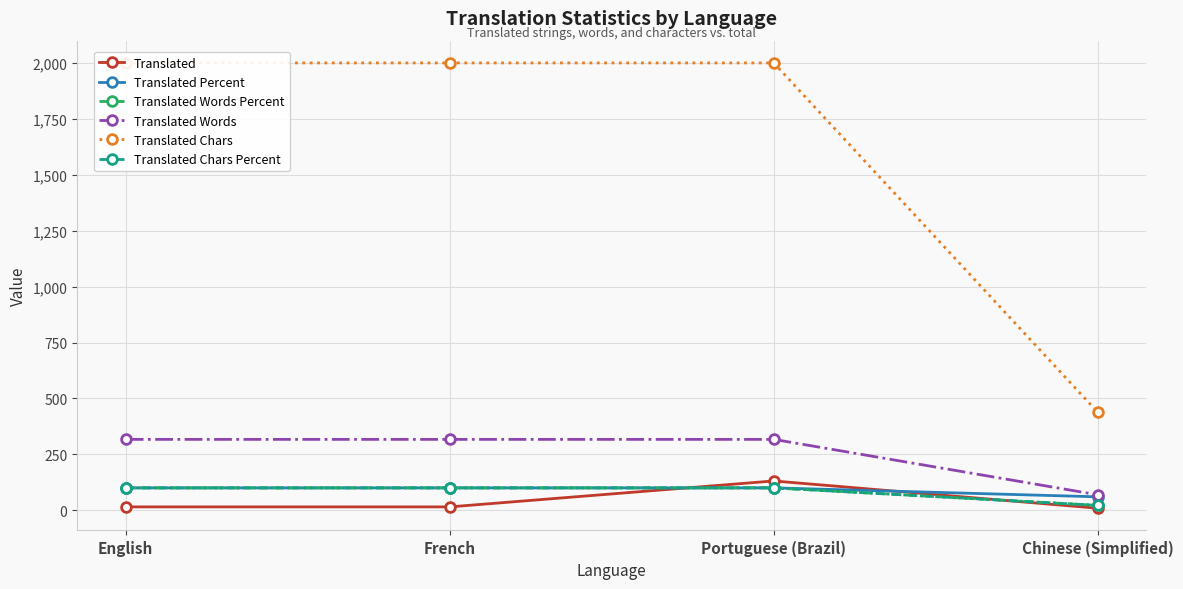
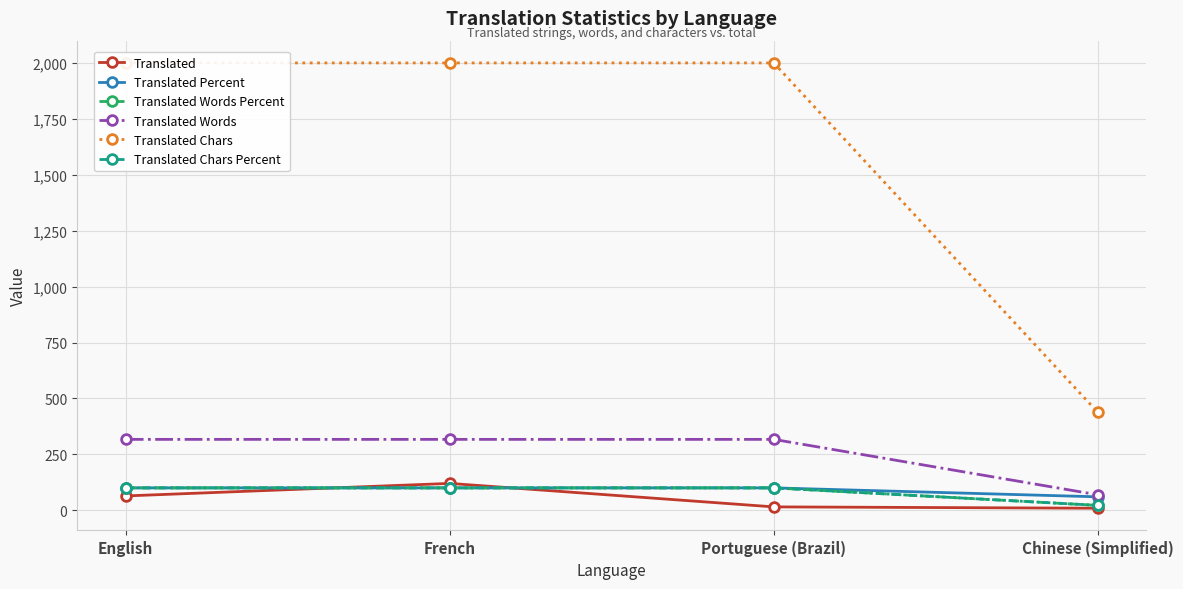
  {
    "Translated": {
-     "English": "20",
-     "French": "20",
-     "Portuguese (Brazil)": "130",
+     "English": "60",
+     "French": "120",
+     "Portuguese (Brazil)": "20",
      "Chinese (Simplified)": "10"
    },
    "Translated Chars Percent": {
      "Chinese (Simplified)": "20"
    },
    "Translated Words": {
      "English": "320",
      "French": "320",
      "Portuguese (Brazil)": "320"
    },
    "Translated Chars": {
      "French": "2,000",
      "Portuguese (Brazil)": "2,000",
      "Chinese (Simplified)": "440"
    }
  }
